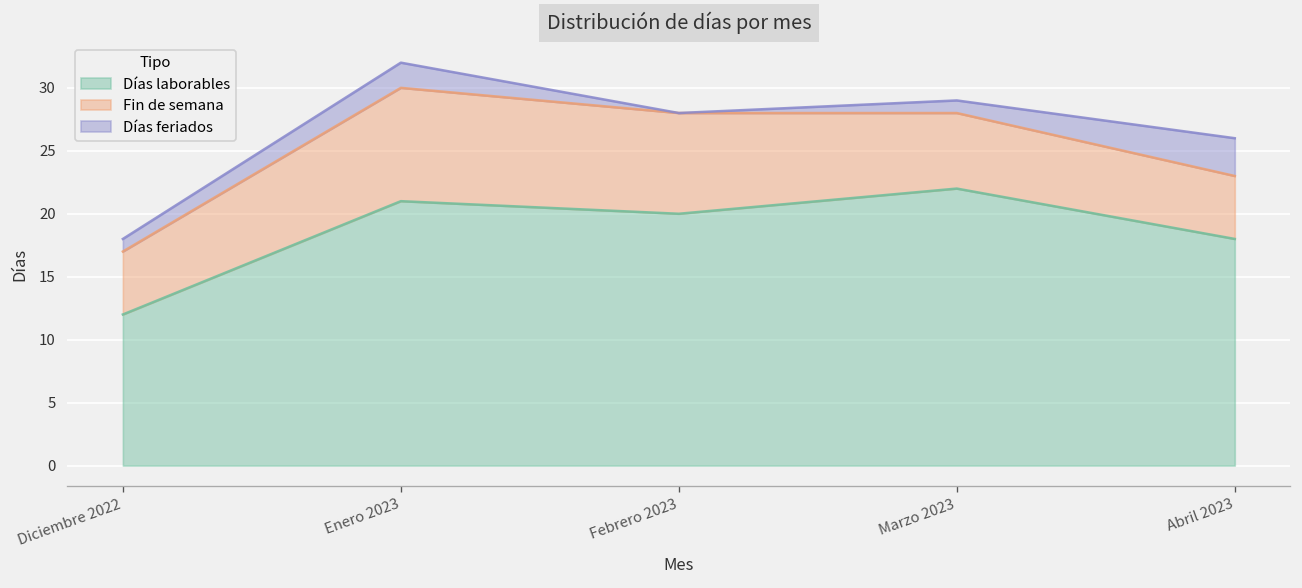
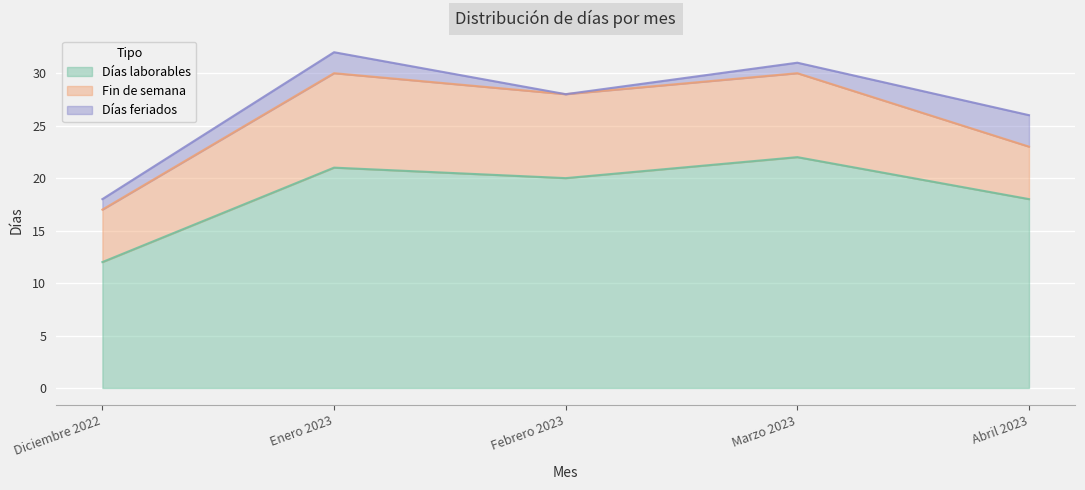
  {
    "Fin de semana": {
      "Diciembre 2022": 5,
      "Enero 2023": 9,
-     "Marzo 2023": 6,
+     "Marzo 2023": 8,
      "Abril 2023": 5
    }
  }
